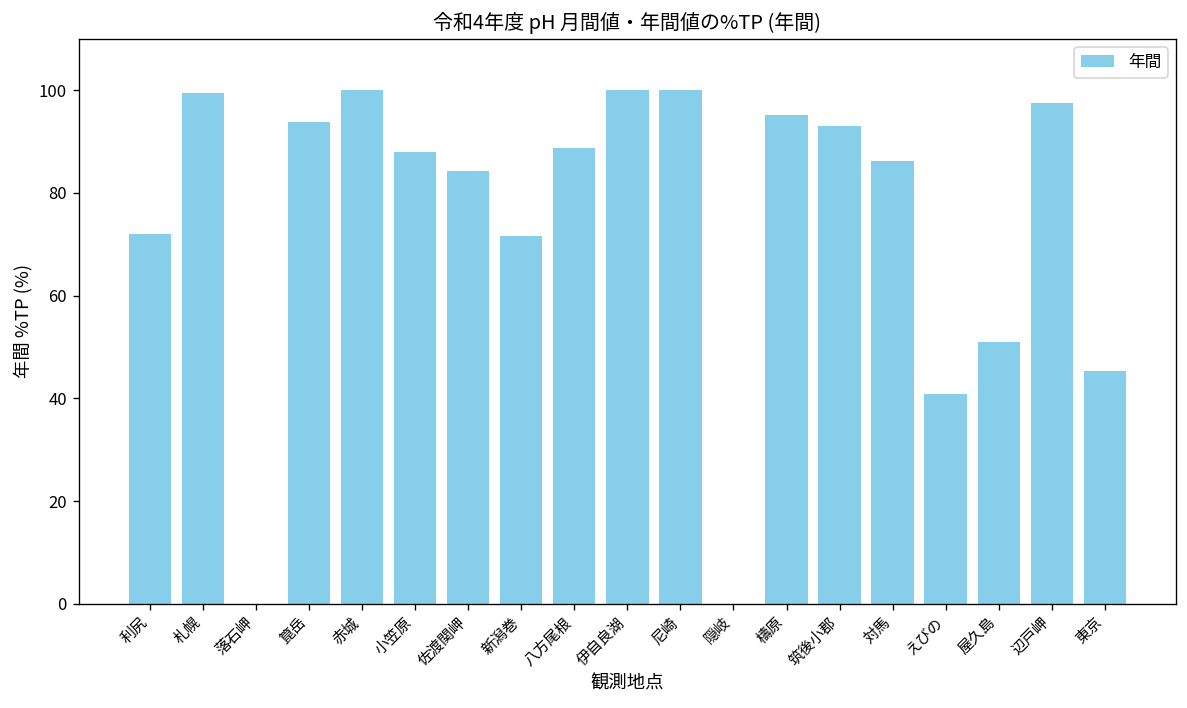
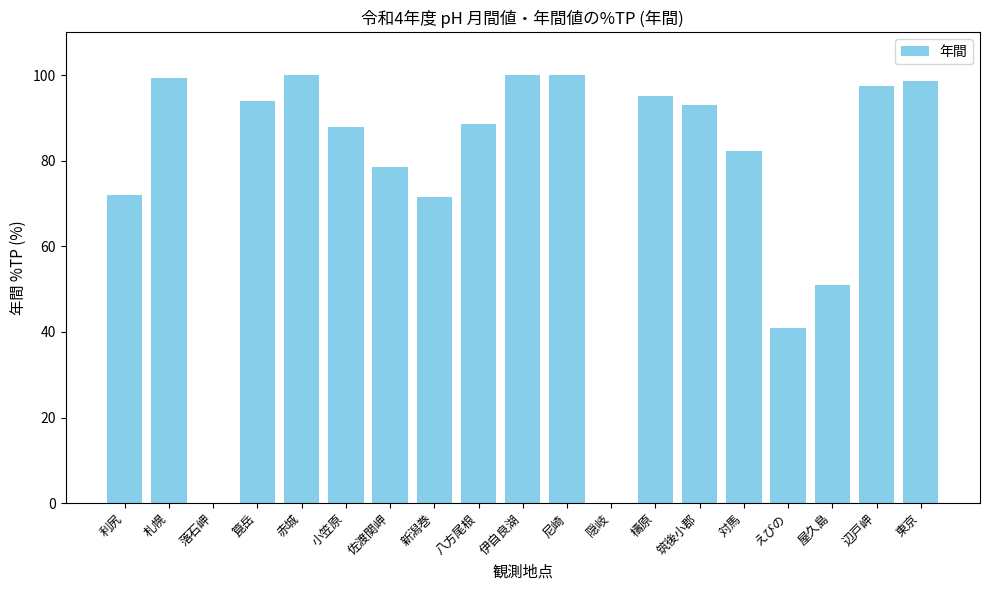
  {
    "利尻": 72,
    "札幌": 99,
    "落石岬": 0,
    "箟岳": 94,
    "赤城": 100,
    "小笠原": 88,
-   "佐渡関岬": 84,
+   "佐渡関岬": 79,
    "新潟巻": 72,
    "八方尾根": 89,
    "伊自良湖": 100,
    "尼崎": 100,
    "隠岐": 0,
    "檮原": 95,
    "筑後小郡": 93,
-   "対馬": 86,
+   "対馬": 82,
    "えびの": 41,
    "屋久島": 51,
    "辺戸岬": 98,
-   "東京": 45
+   "東京": 99
  }
